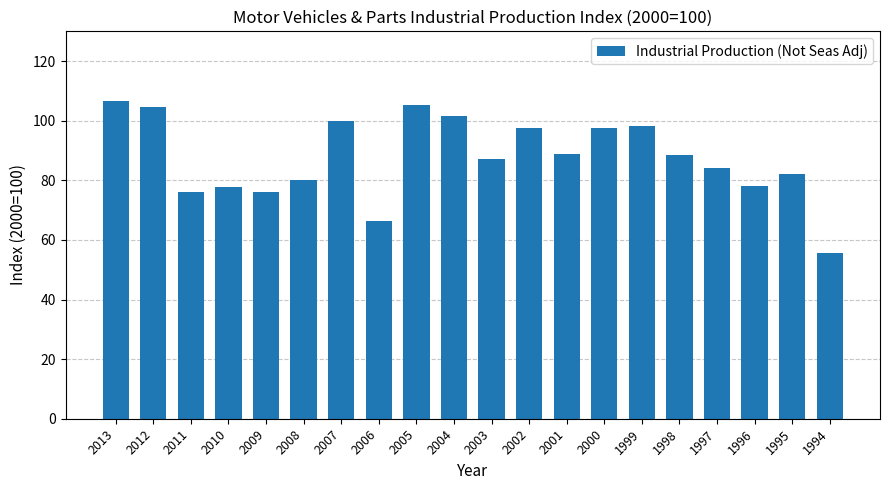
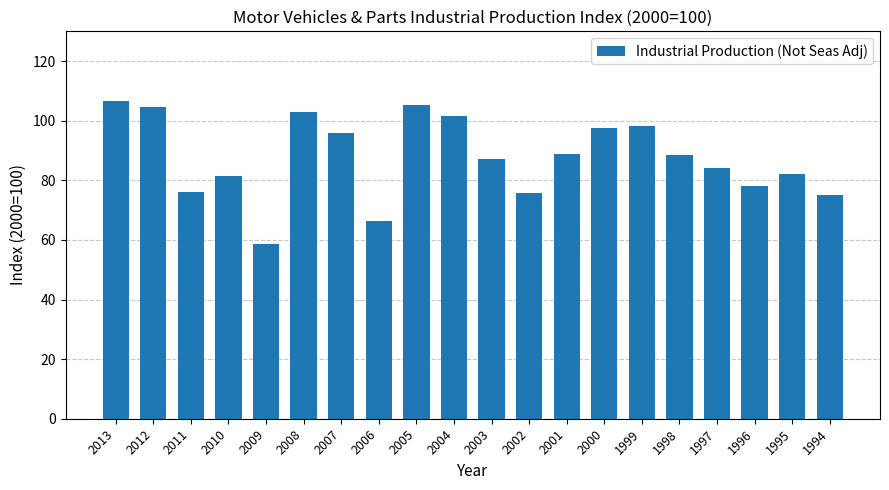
  {
    "2013": 107,
    "2012": 105,
    "2011": 76,
-   "2010": 78,
-   "2009": 76,
-   "2008": 80,
-   "2007": 100,
+   "2010": 81,
+   "2009": 59,
+   "2008": 103,
+   "2007": 96,
    "2006": 66,
    "2005": 105,
    "2004": 102,
    "2003": 87,
-   "2002": 98,
+   "2002": 76,
    "2001": 89,
    "2000": 97,
    "1999": 98,
    "1998": 88,
    "1997": 84,
    "1996": 78,
    "1995": 82,
-   "1994": 55
+   "1994": 75
  }
